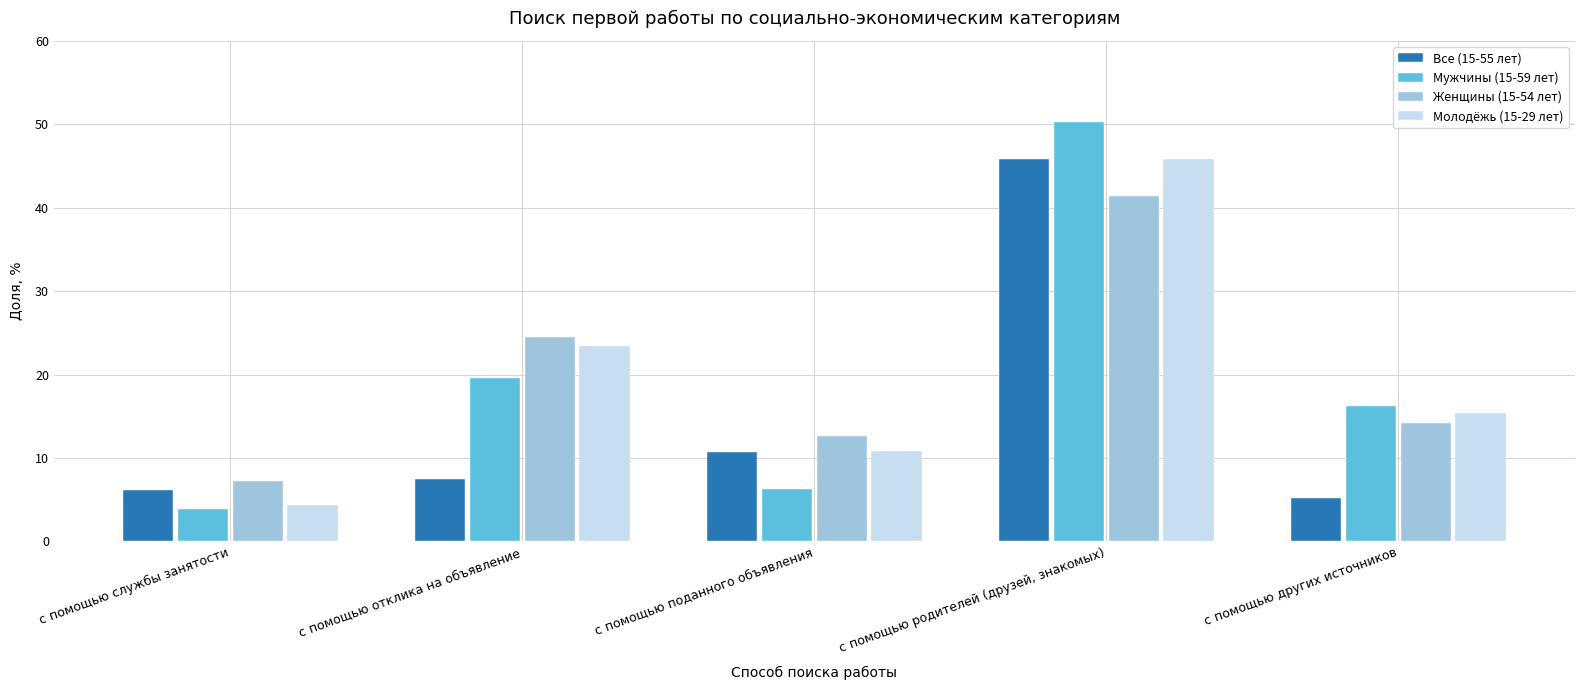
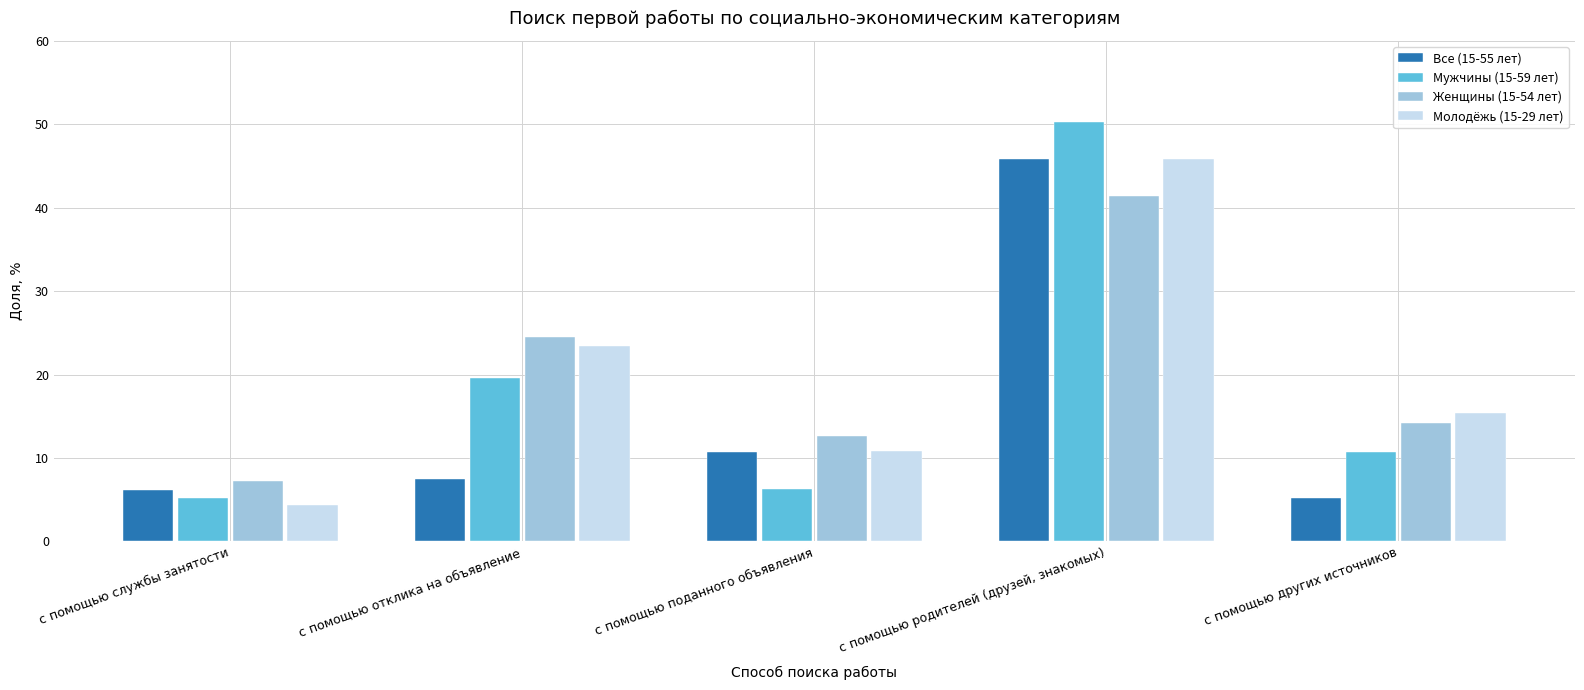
  {
    "Все (15-55 лет)": {
      "с помощью службы занятости": 6,
      "с помощью отклика на объявление": 7,
      "с помощью поданного объявления": 11,
      "с помощью родителей (друзей, знакомых)": 46,
      "с помощью других источников": 5
    },
    "Мужчины (15-59 лет)": {
-     "с помощью службы занятости": 4,
+     "с помощью службы занятости": 5,
      "с помощью отклика на объявление": 20,
      "с помощью поданного объявления": 6,
      "с помощью родителей (друзей, знакомых)": 50,
-     "с помощью других источников": 16
+     "с помощью других источников": 11
    }
  }
